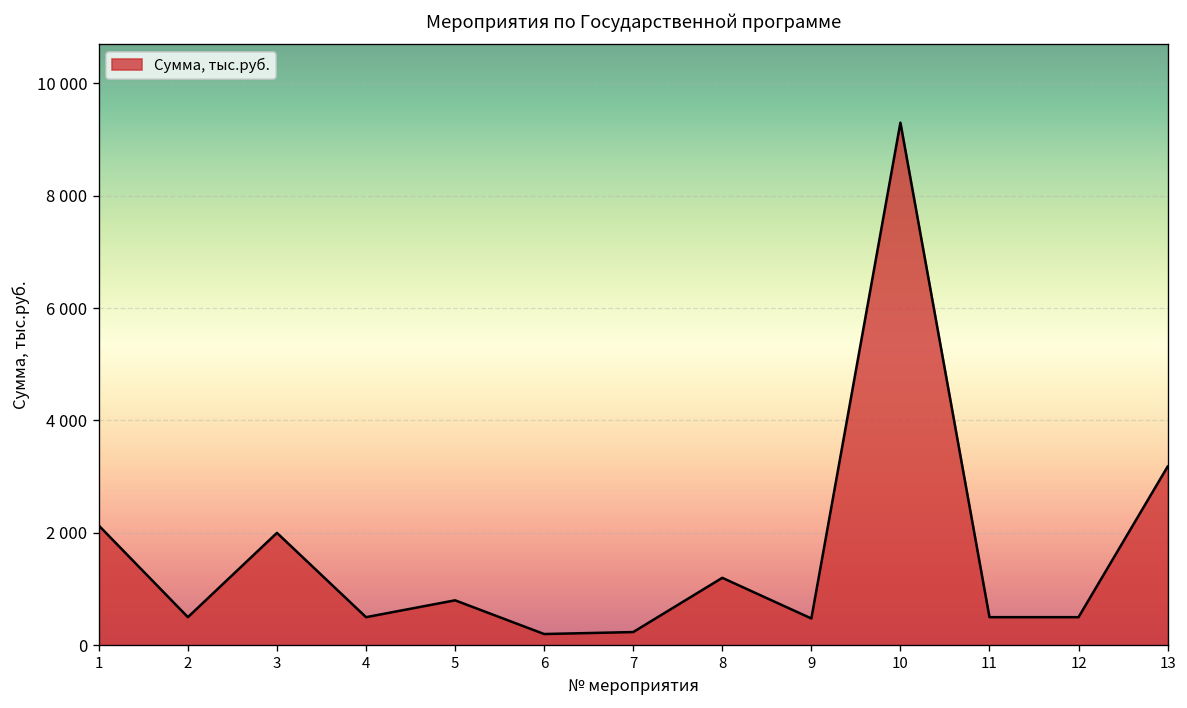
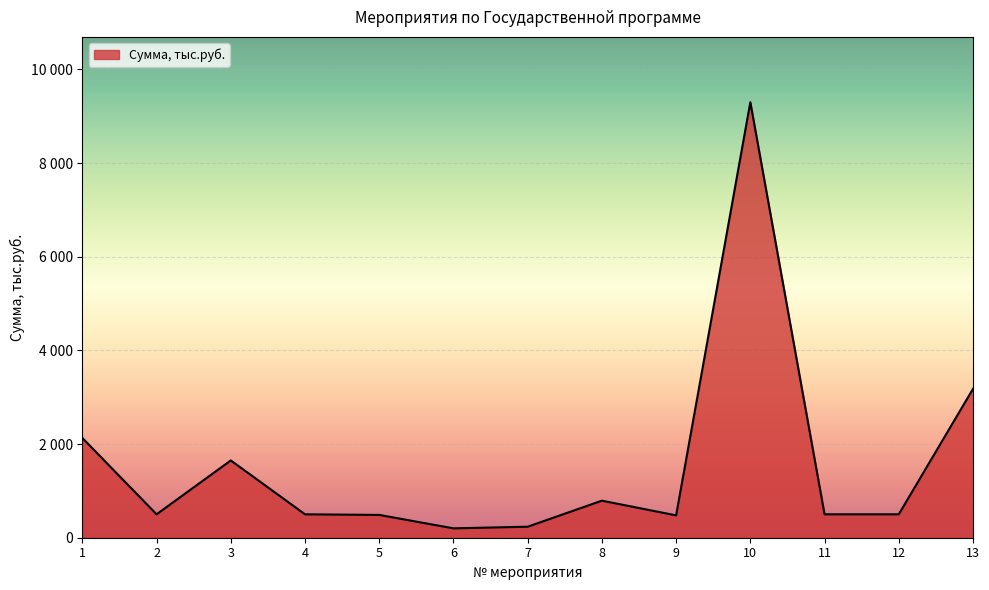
  {
    "1": 2100,
    "2": 500,
-   "3": 2000,
+   "3": 1700,
    "4": 500,
-   "5": 800,
+   "5": 500,
    "6": 200,
    "7": 200,
-   "8": 1200,
+   "8": 800,
    "9": 500,
    "10": 9300,
    "11": 500,
    "12": 500,
    "13": 3200
  }
